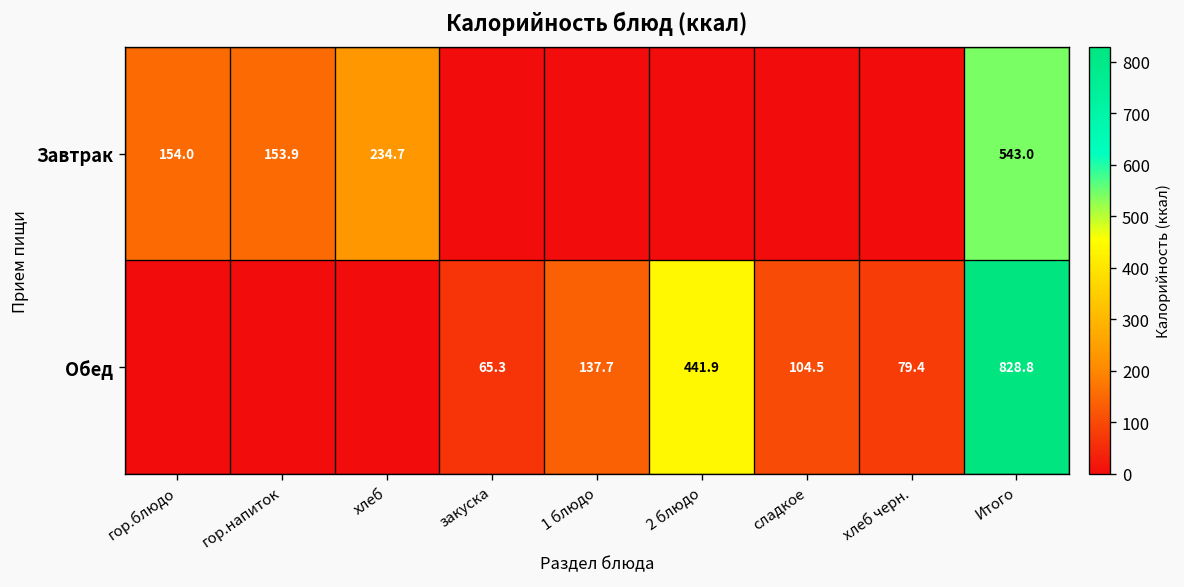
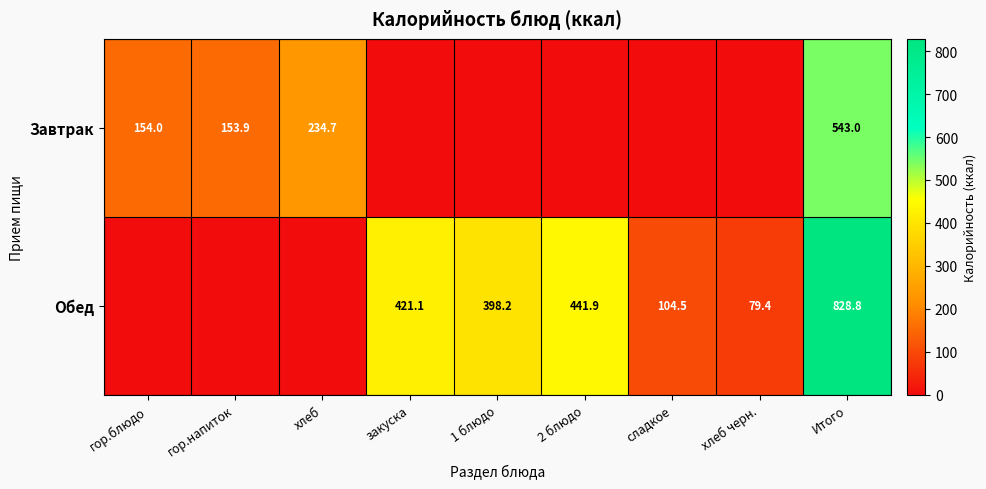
  {
    "Завтрак": {
      "гор.блюдо": 154.0,
      "гор.напиток": 153.9,
      "хлеб": 234.7,
      "Итого": 543.0
    },
    "Обед": {
-     "закуска": 65.3,
-     "1 блюдо": 137.7,
+     "закуска": 421.1,
+     "1 блюдо": 398.2,
      "2 блюдо": 441.9,
      "сладкое": 104.5,
      "хлеб черн.": 79.4,
      "Итого": 828.8
    }
  }
